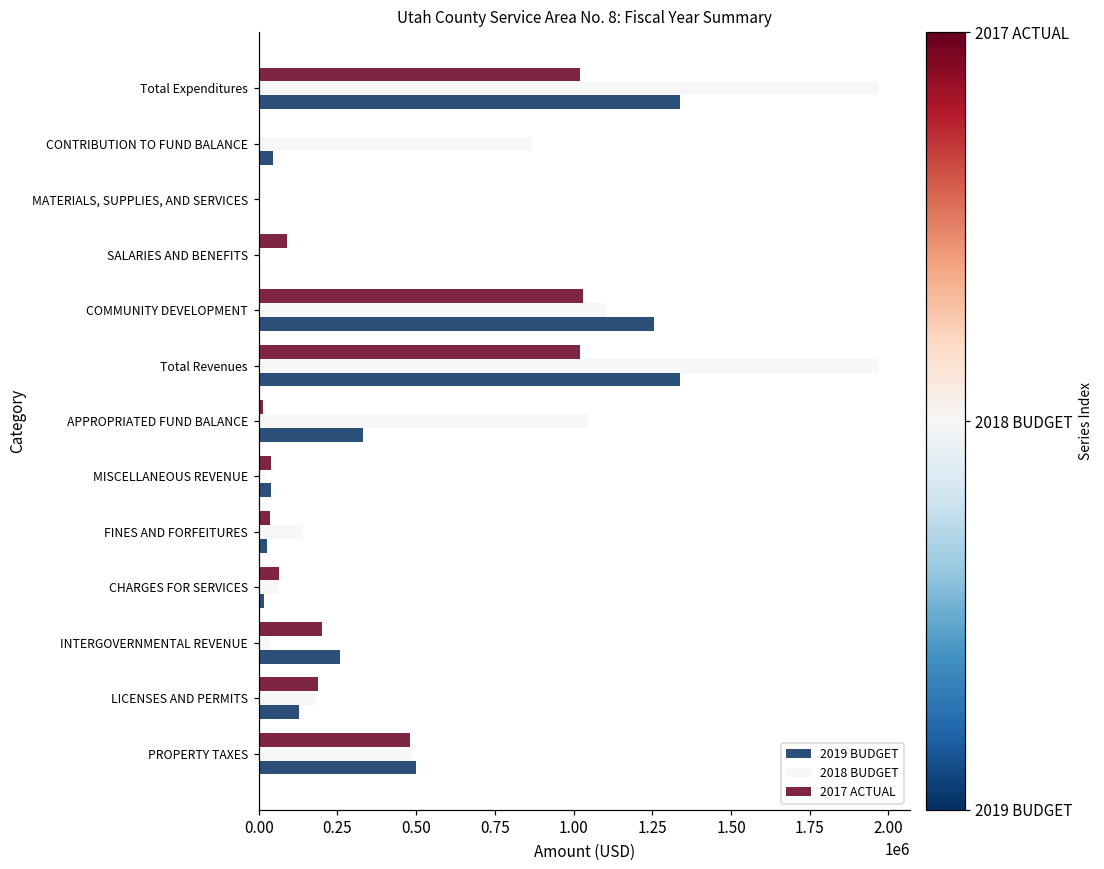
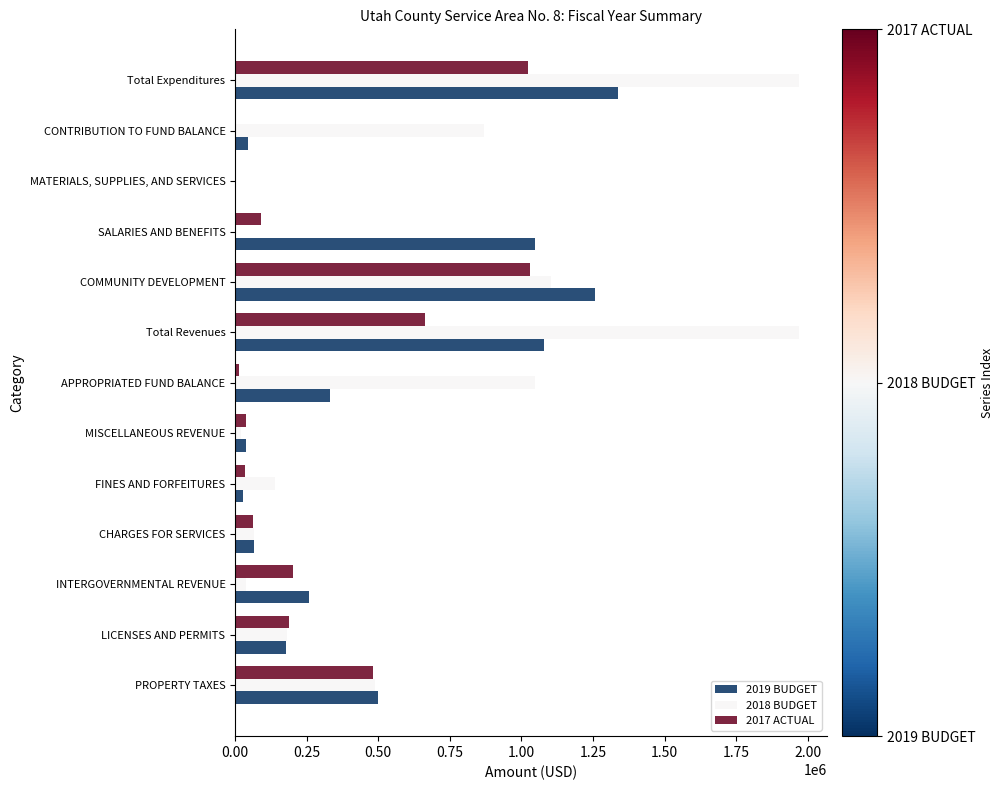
  {
    "2019 BUDGET": {
      "Total Expenditures": 1340000,
      "CONTRIBUTION TO FUND BALANCE": 40000,
-     "SALARIES AND BENEFITS": 0,
+     "SALARIES AND BENEFITS": 1050000,
      "COMMUNITY DEVELOPMENT": 1260000,
-     "Total Revenues": 1340000,
+     "Total Revenues": 1080000,
      "APPROPRIATED FUND BALANCE": 330000,
      "MISCELLANEOUS REVENUE": 40000,
      "FINES AND FORFEITURES": 30000,
-     "CHARGES FOR SERVICES": 20000,
+     "CHARGES FOR SERVICES": 60000,
      "INTERGOVERNMENTAL REVENUE": 260000,
-     "LICENSES AND PERMITS": 130000,
+     "LICENSES AND PERMITS": 180000,
      "PROPERTY TAXES": 500000
    },
    "2018 BUDGET": {
      "Total Expenditures": 1970000,
      "CONTRIBUTION TO FUND BALANCE": 870000,
      "SALARIES AND BENEFITS": 0,
      "COMMUNITY DEVELOPMENT": 1100000,
      "Total Revenues": 1970000,
      "APPROPRIATED FUND BALANCE": 1050000,
      "MISCELLANEOUS REVENUE": 20000,
      "FINES AND FORFEITURES": 140000,
      "CHARGES FOR SERVICES": 60000,
      "INTERGOVERNMENTAL REVENUE": 40000,
      "LICENSES AND PERMITS": 180000,
      "PROPERTY TAXES": 490000
    },
    "2017 ACTUAL": {
      "Total Expenditures": 1020000,
      "CONTRIBUTION TO FUND BALANCE": 0,
      "SALARIES AND BENEFITS": 90000,
      "COMMUNITY DEVELOPMENT": 1030000,
-     "Total Revenues": 1020000,
+     "Total Revenues": 660000,
      "APPROPRIATED FUND BALANCE": 10000,
      "MISCELLANEOUS REVENUE": 40000,
      "FINES AND FORFEITURES": 30000,
      "CHARGES FOR SERVICES": 60000,
      "INTERGOVERNMENTAL REVENUE": 200000,
      "LICENSES AND PERMITS": 190000,
      "PROPERTY TAXES": 480000
    }
  }
